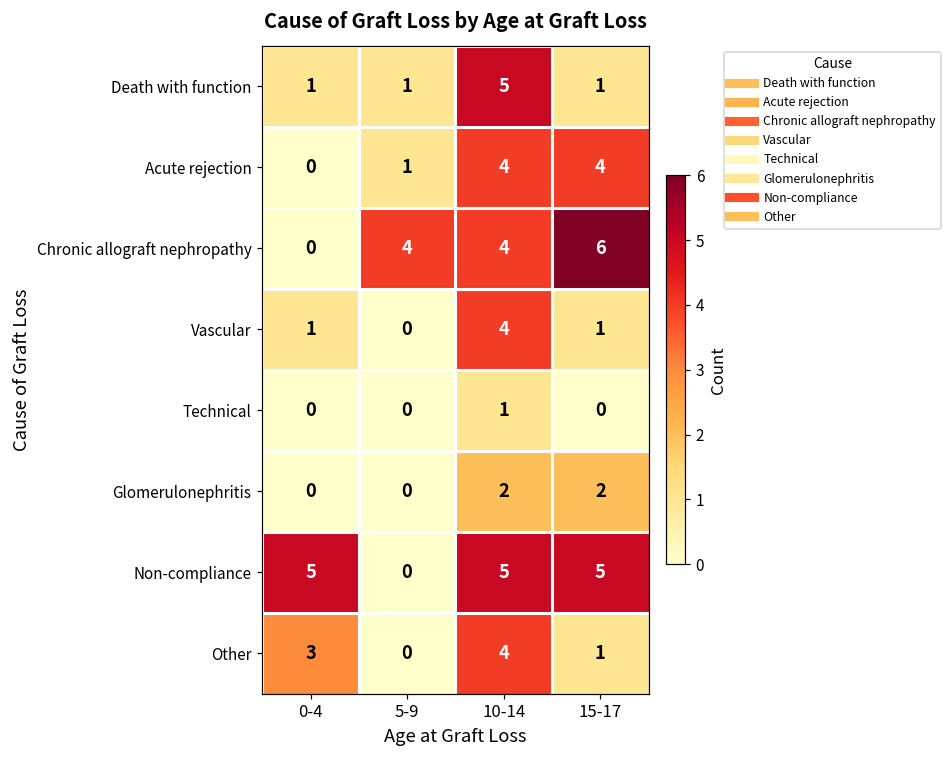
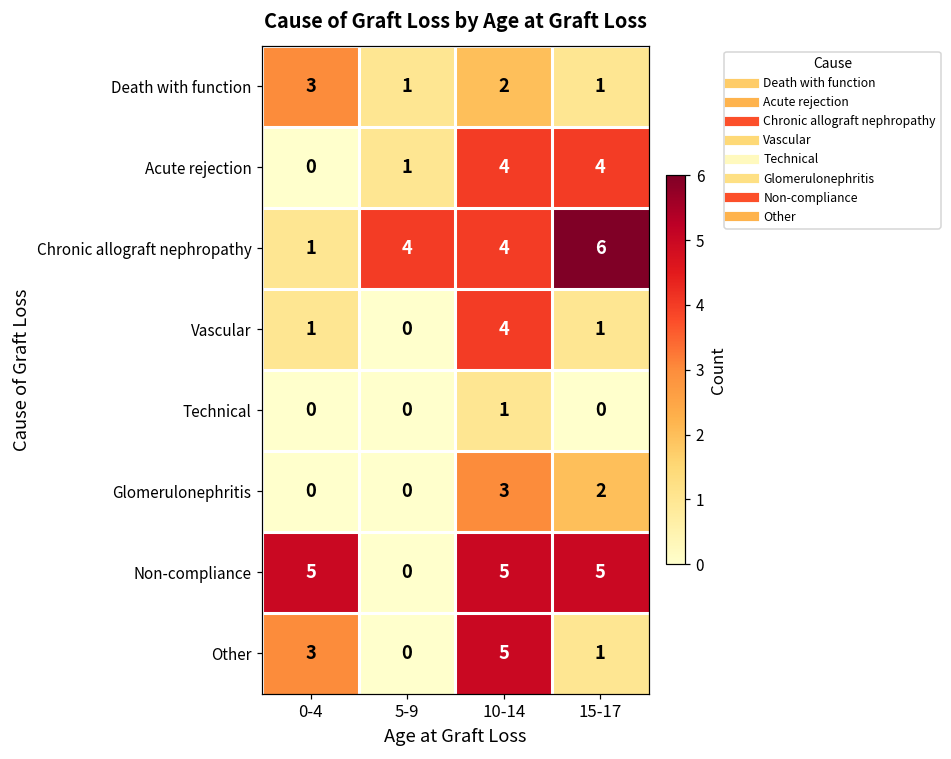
  {
    "Death with function": {
-     "0-4": 1,
+     "0-4": 3,
      "5-9": 1,
-     "10-14": 5,
+     "10-14": 2,
      "15-17": 1
    },
    "Acute rejection": {
      "0-4": 0,
      "5-9": 1,
      "10-14": 4,
      "15-17": 4
    },
    "Chronic allograft nephropathy": {
-     "0-4": 0,
+     "0-4": 1,
      "5-9": 4,
      "10-14": 4,
      "15-17": 6
    },
    "Vascular": {
      "0-4": 1,
      "5-9": 0,
      "10-14": 4,
      "15-17": 1
    },
    "Technical": {
      "0-4": 0,
      "5-9": 0,
      "10-14": 1,
      "15-17": 0
    },
    "Glomerulonephritis": {
      "0-4": 0,
      "5-9": 0,
-     "10-14": 2,
+     "10-14": 3,
      "15-17": 2
    },
    "Non-compliance": {
      "0-4": 5,
      "5-9": 0,
      "10-14": 5,
      "15-17": 5
    },
    "Other": {
      "0-4": 3,
      "5-9": 0,
-     "10-14": 4,
+     "10-14": 5,
      "15-17": 1
    }
  }
